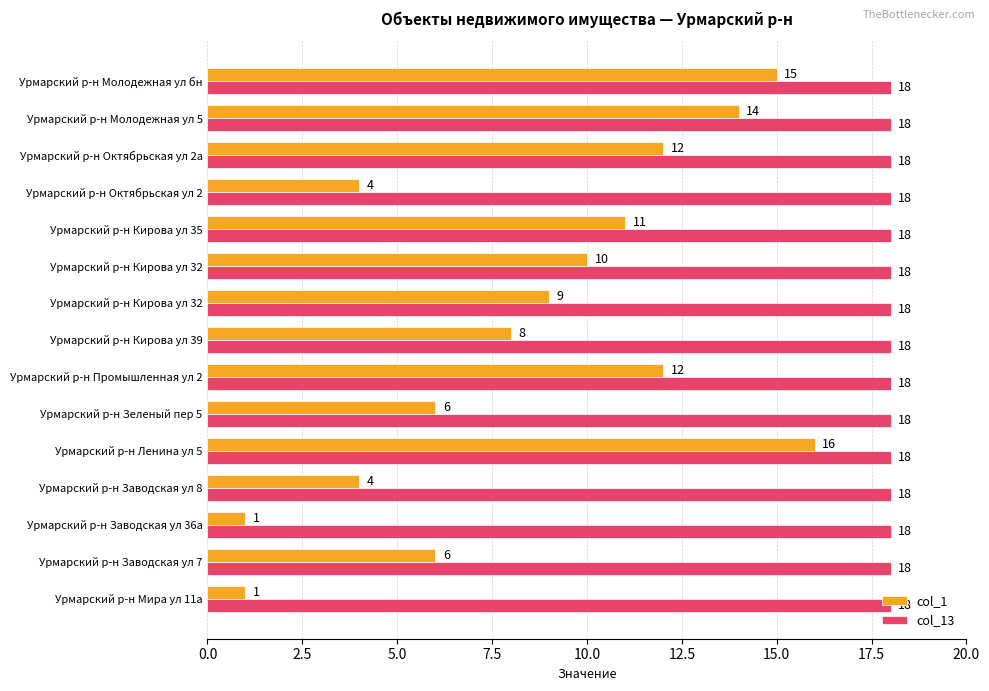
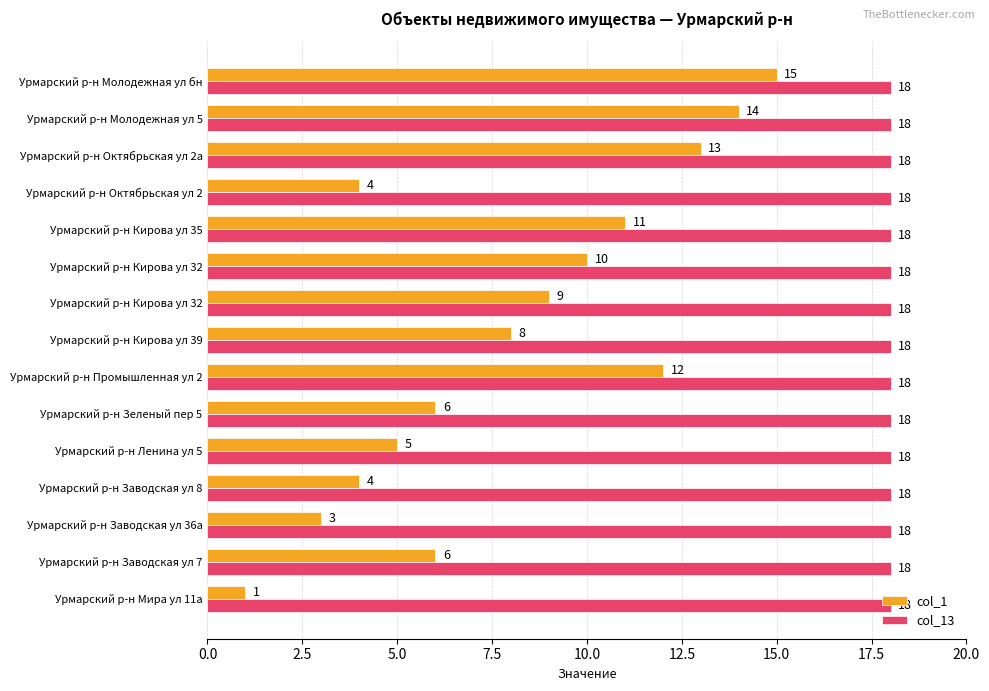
  {
    "col_1": {
      "Урмарский р-н Молодежная ул бн": 15,
      "Урмарский р-н Молодежная ул 5": 14,
-     "Урмарский р-н Октябрьская ул 2а": 12,
+     "Урмарский р-н Октябрьская ул 2а": 13,
      "Урмарский р-н Октябрьская ул 2": 4,
      "Урмарский р-н Кирова ул 35": 11,
      "Урмарский р-н Кирова ул 39": 8,
      "Урмарский р-н Промышленная ул 2": 12,
      "Урмарский р-н Зеленый пер 5": 6,
-     "Урмарский р-н Ленина ул 5": 16,
+     "Урмарский р-н Ленина ул 5": 5,
      "Урмарский р-н Заводская ул 8": 4,
-     "Урмарский р-н Заводская ул 36а": 1,
+     "Урмарский р-н Заводская ул 36а": 3,
      "Урмарский р-н Заводская ул 7": 6,
      "Урмарский р-н Мира ул 11а": 1
    },
    "col_13": {
      "Урмарский р-н Молодежная ул бн": 18,
      "Урмарский р-н Молодежная ул 5": 18,
      "Урмарский р-н Октябрьская ул 2а": 18,
      "Урмарский р-н Октябрьская ул 2": 18,
      "Урмарский р-н Кирова ул 35": 18,
      "Урмарский р-н Кирова ул 39": 18,
      "Урмарский р-н Промышленная ул 2": 18,
      "Урмарский р-н Зеленый пер 5": 18,
      "Урмарский р-н Ленина ул 5": 18,
      "Урмарский р-н Заводская ул 8": 18,
      "Урмарский р-н Заводская ул 36а": 18,
      "Урмарский р-н Заводская ул 7": 18,
      "Урмарский р-н Мира ул 11а": 18
    }
  }
